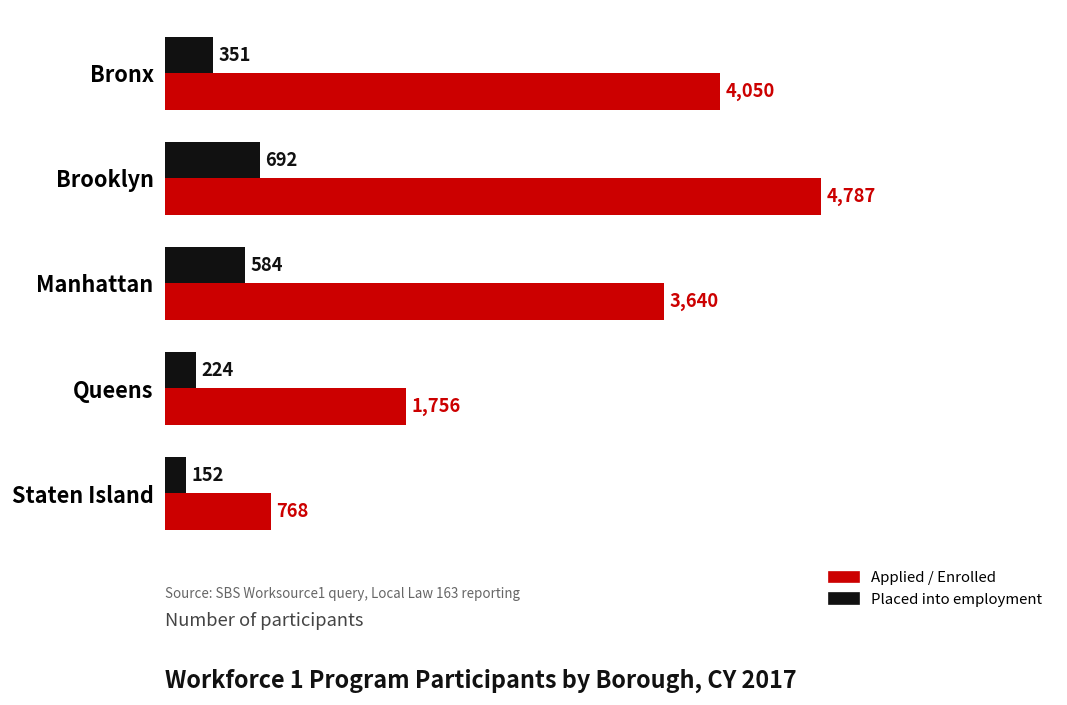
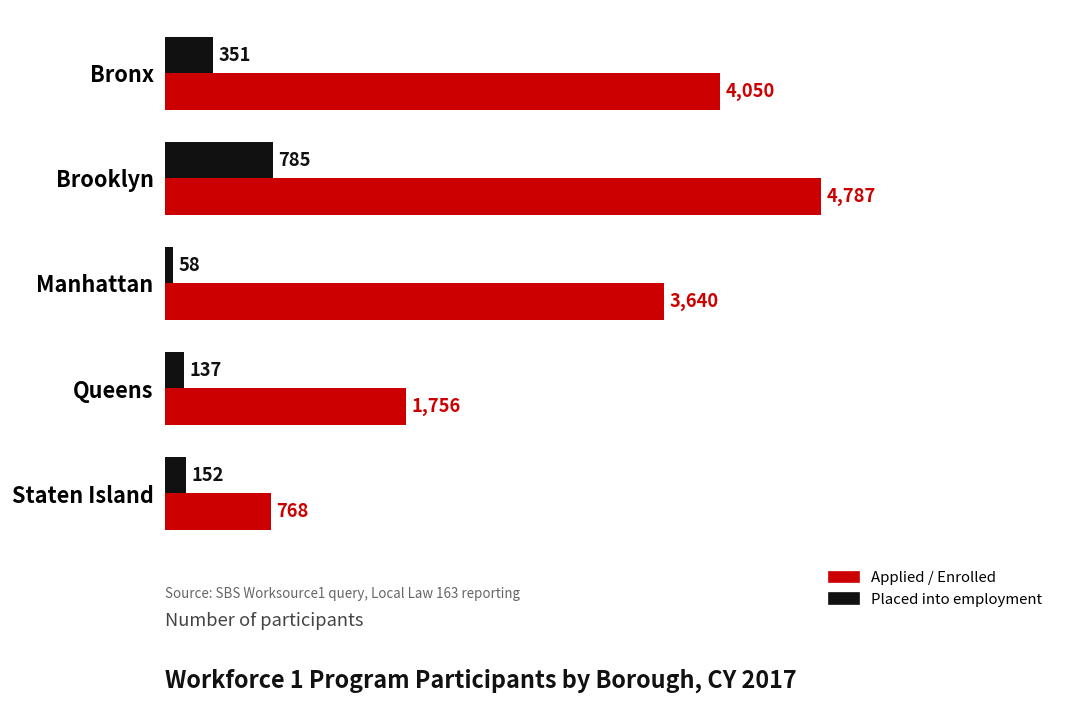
  {
    "Applied / Enrolled": {
      "Bronx": "4,050",
      "Brooklyn": "4,787",
      "Manhattan": "3,640",
      "Queens": "1,756",
      "Staten Island": "768"
    },
    "Placed into employment": {
      "Bronx": "351",
-     "Brooklyn": "692",
-     "Manhattan": "584",
-     "Queens": "224",
+     "Brooklyn": "785",
+     "Manhattan": "58",
+     "Queens": "137",
      "Staten Island": "152"
    }
  }
